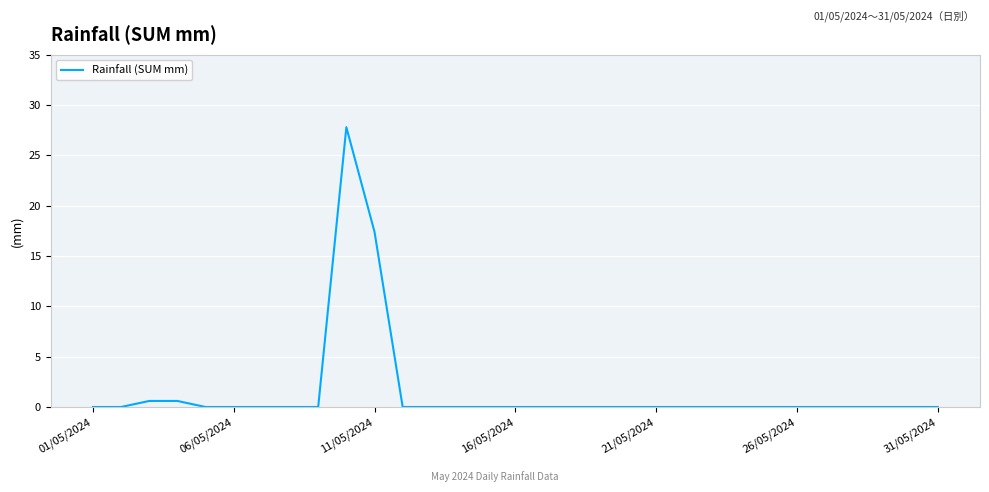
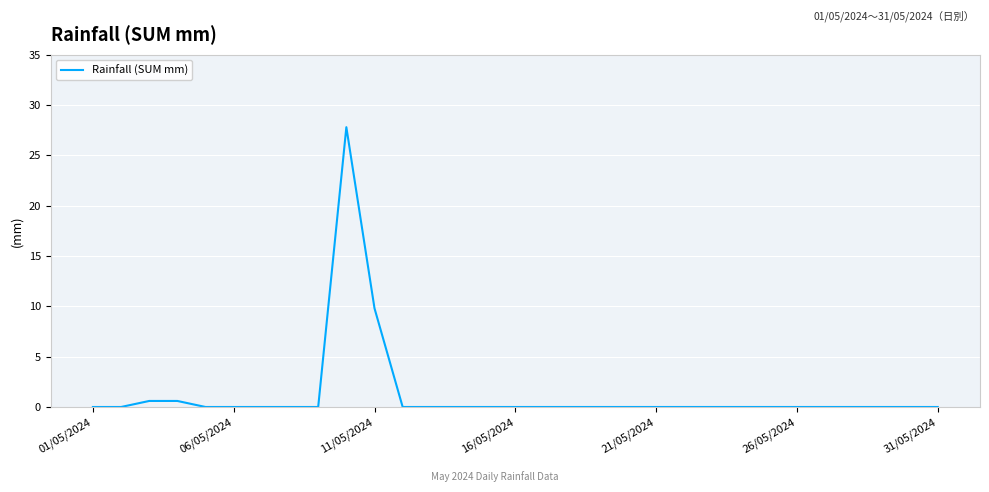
  {
    "01/05/2024": 0.0,
    "06/05/2024": 0.0,
-   "11/05/2024": 17.4,
+   "11/05/2024": 9.8,
    "16/05/2024": 0.0,
    "21/05/2024": 0.0,
    "26/05/2024": 0.0,
    "31/05/2024": 0.0
  }
